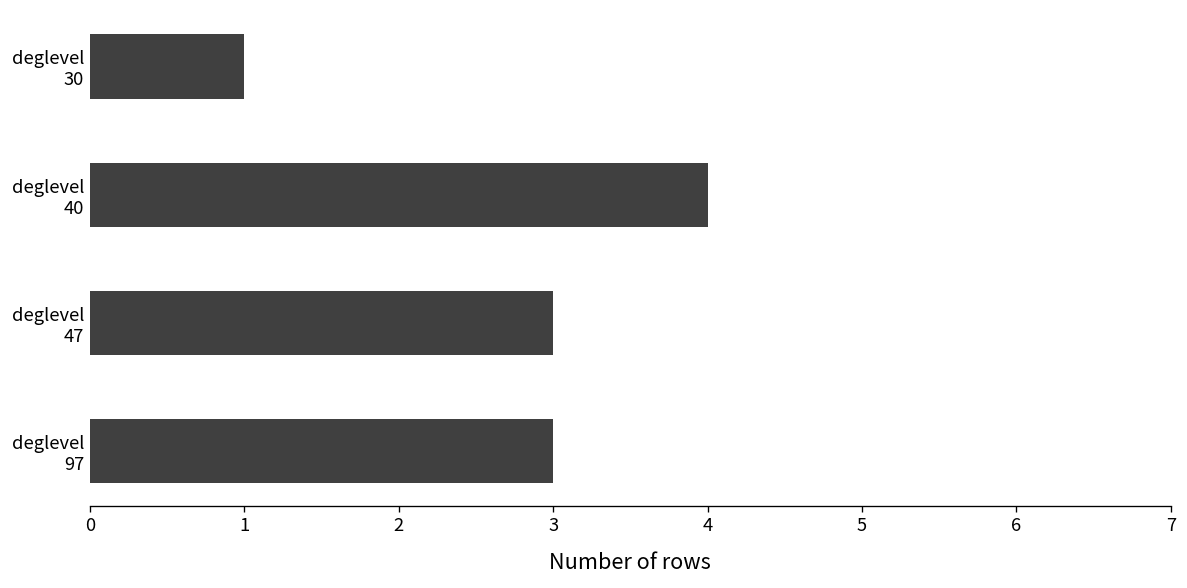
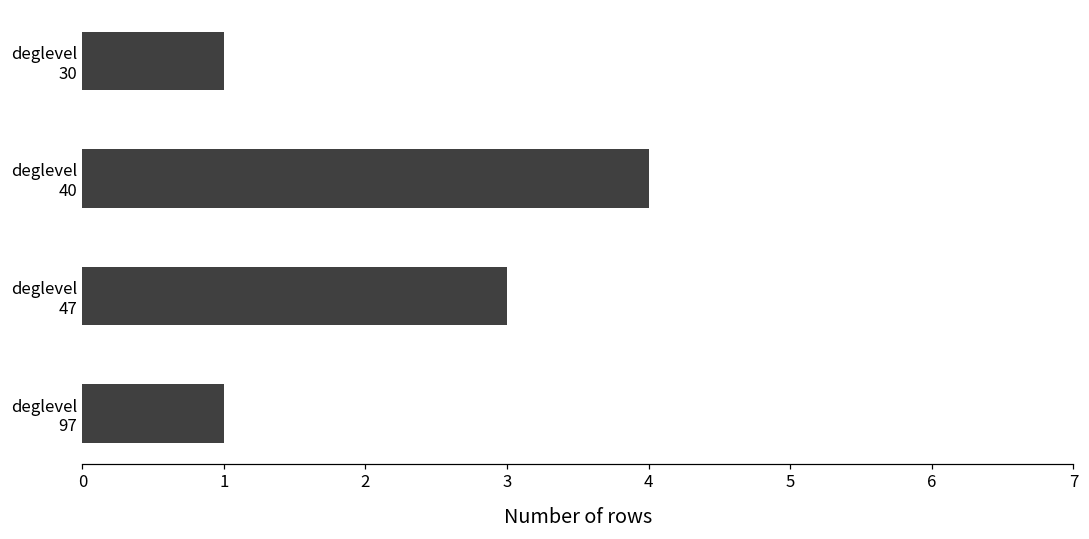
  {
    "deglevel 30": 1,
    "deglevel 40": 4,
    "deglevel 47": 3,
-   "deglevel 97": 3
+   "deglevel 97": 1
  }
